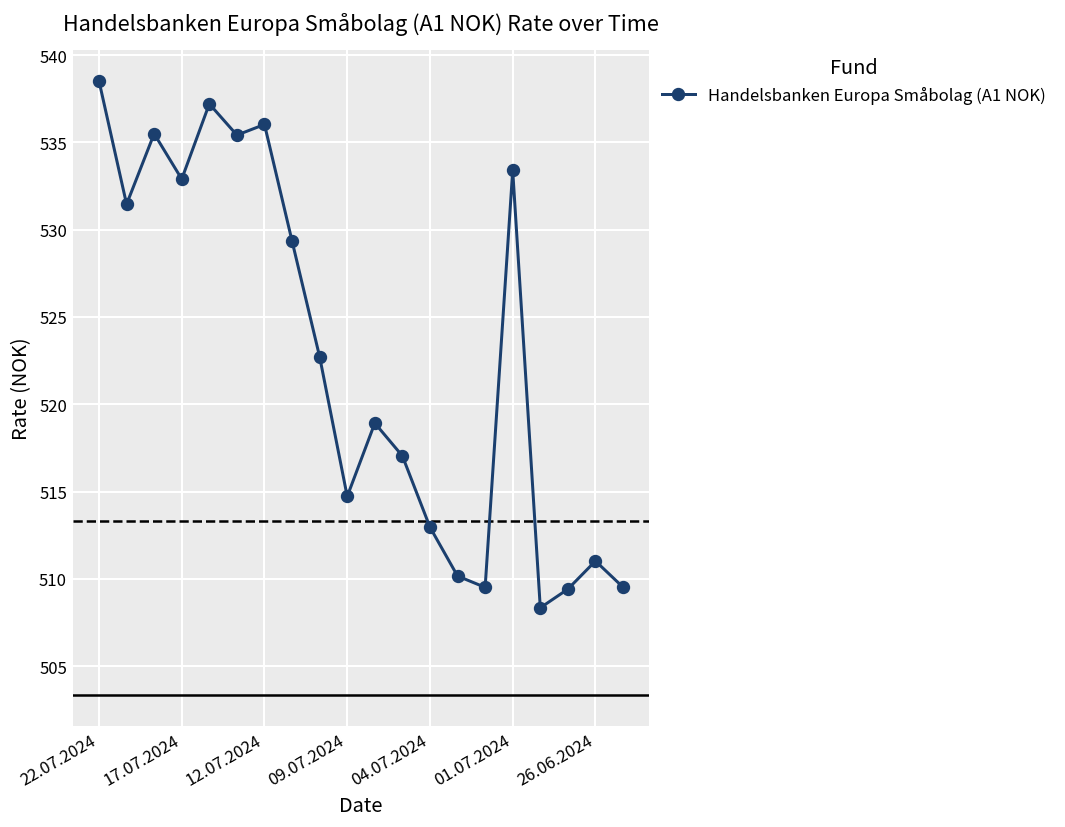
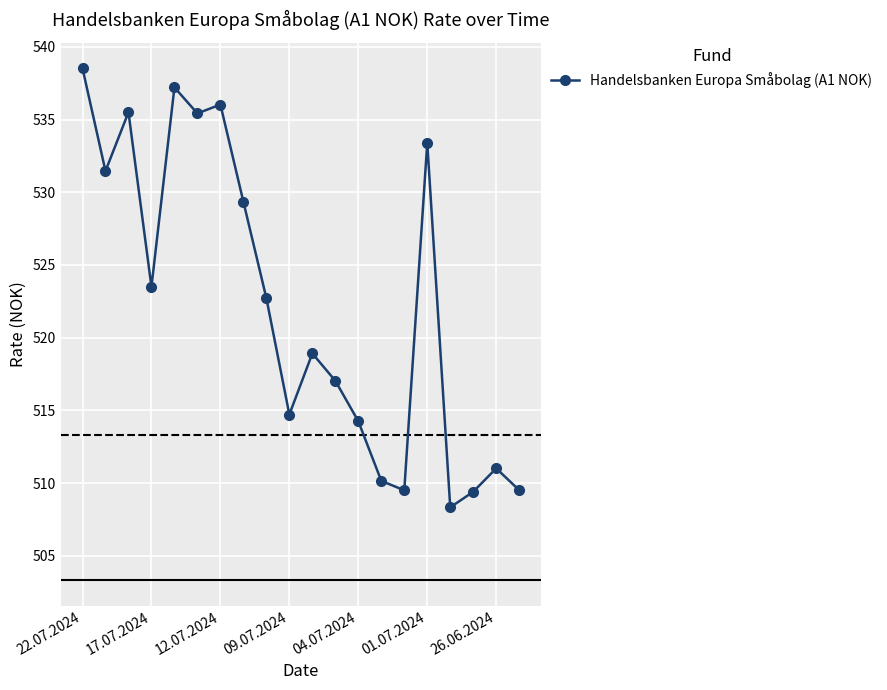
  {
    "22.07.2024": 538.5,
-   "17.07.2024": 532.9,
+   "17.07.2024": 523.5,
    "12.07.2024": 536.0,
    "09.07.2024": 514.7,
-   "04.07.2024": 513.0,
+   "04.07.2024": 514.3,
    "01.07.2024": 533.4,
    "26.06.2024": 511.0
  }
